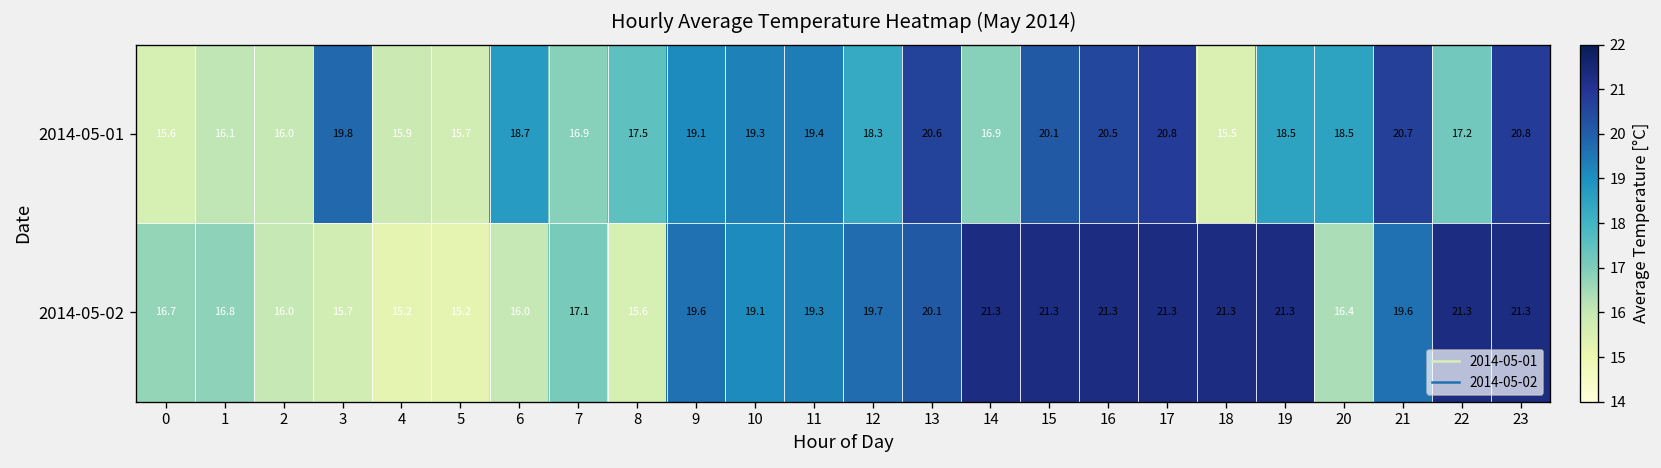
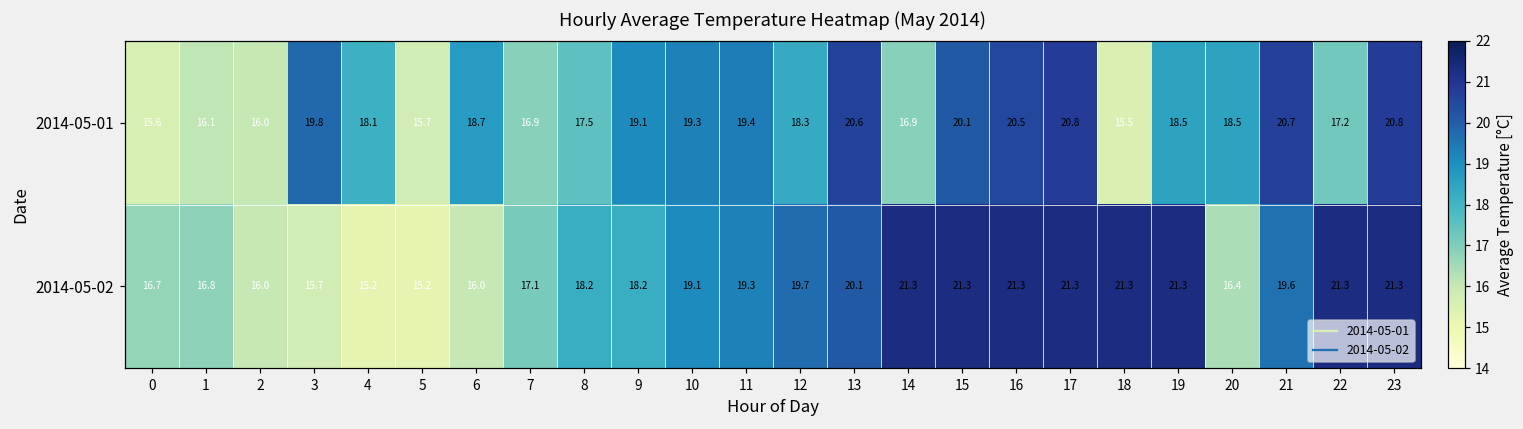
  {
    "2014-05-01": {
      "0": 15.6,
      "1": 16.1,
      "2": 16.0,
      "3": 19.8,
-     "4": 15.9,
+     "4": 18.1,
      "5": 15.7,
      "6": 18.7,
      "7": 16.9,
      "8": 17.5,
      "9": 19.1,
      "10": 19.3,
      "11": 19.4,
      "12": 18.3,
      "13": 20.6,
      "14": 16.9,
      "15": 20.1,
      "16": 20.5,
      "17": 20.8,
      "18": 15.5,
      "19": 18.5,
      "20": 18.5,
      "21": 20.7,
      "22": 17.2,
      "23": 20.8
    },
    "2014-05-02": {
      "0": 16.7,
      "1": 16.8,
      "2": 16.0,
      "3": 15.7,
      "4": 15.2,
      "5": 15.2,
      "6": 16.0,
      "7": 17.1,
-     "8": 15.6,
-     "9": 19.6,
+     "8": 18.2,
+     "9": 18.2,
      "10": 19.1,
      "11": 19.3,
      "12": 19.7,
      "13": 20.1,
      "14": 21.3,
      "15": 21.3,
      "16": 21.3,
      "17": 21.3,
      "18": 21.3,
      "19": 21.3,
      "20": 16.4,
      "21": 19.6,
      "22": 21.3,
      "23": 21.3
    }
  }
